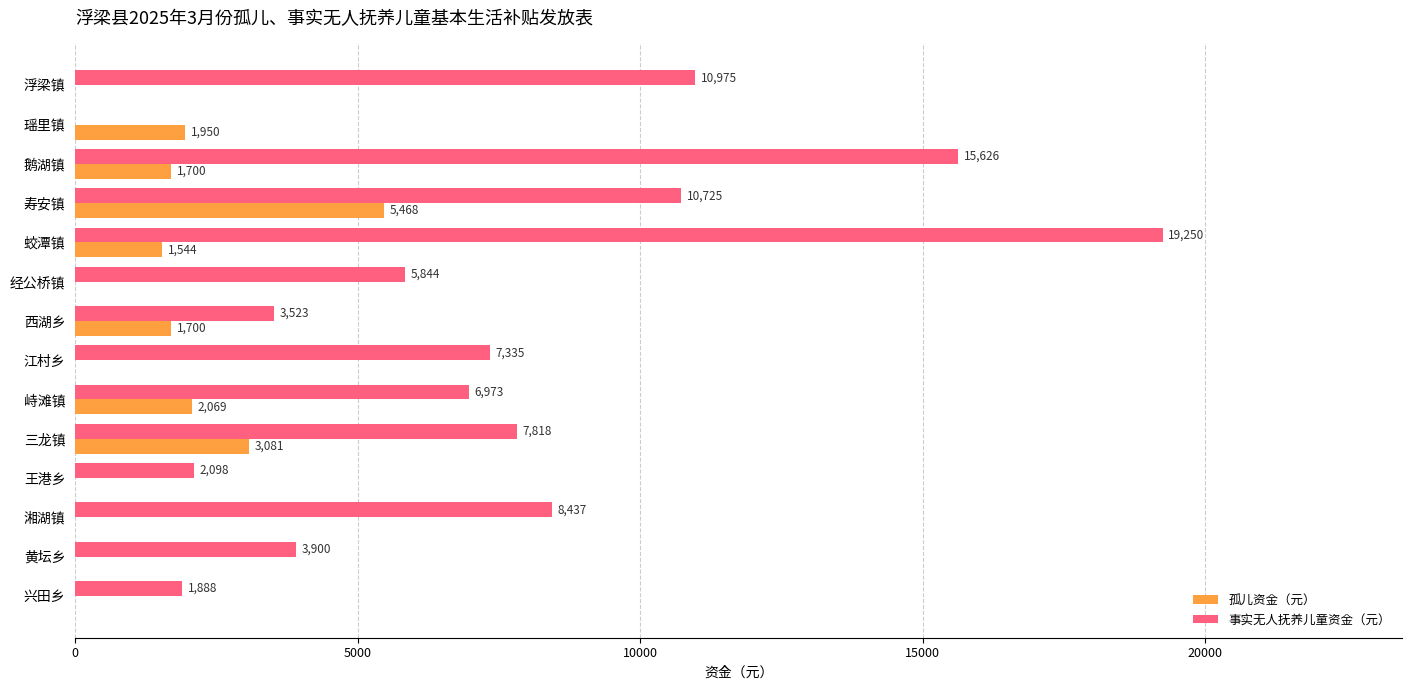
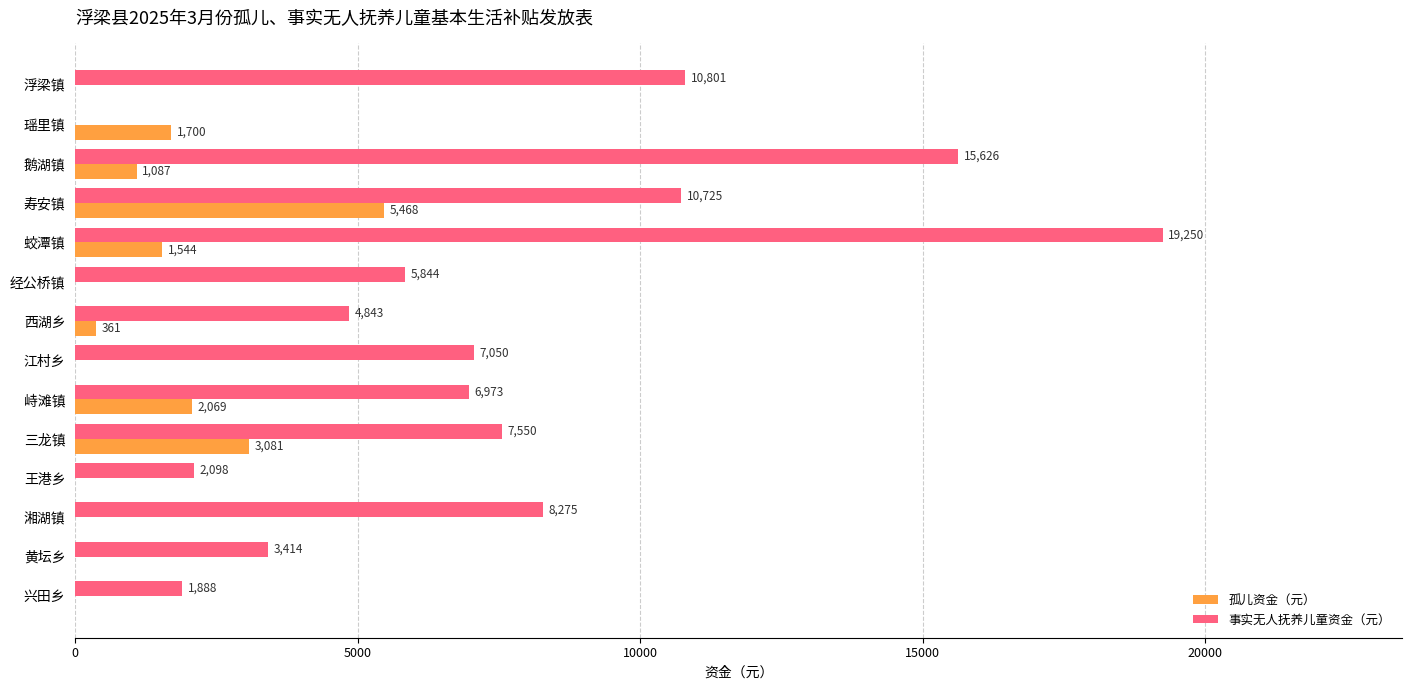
  {
    "孤儿资金（元）": {
-     "瑶里镇": "1,950",
-     "鹅湖镇": "1,700",
+     "瑶里镇": "1,700",
+     "鹅湖镇": "1,087",
      "寿安镇": "5,468",
      "蛟潭镇": "1,544",
-     "西湖乡": "1,700",
+     "西湖乡": "361",
      "峙滩镇": "2,069",
      "三龙镇": "3,081"
    },
    "事实无人抚养儿童资金（元）": {
-     "浮梁镇": "10,975",
+     "浮梁镇": "10,801",
      "鹅湖镇": "15,626",
      "寿安镇": "10,725",
      "蛟潭镇": "19,250",
      "经公桥镇": "5,844",
-     "西湖乡": "3,523",
-     "江村乡": "7,335",
+     "西湖乡": "4,843",
+     "江村乡": "7,050",
      "峙滩镇": "6,973",
-     "三龙镇": "7,818",
+     "三龙镇": "7,550",
      "王港乡": "2,098",
-     "湘湖镇": "8,437",
-     "黄坛乡": "3,900",
+     "湘湖镇": "8,275",
+     "黄坛乡": "3,414",
      "兴田乡": "1,888"
    }
  }
